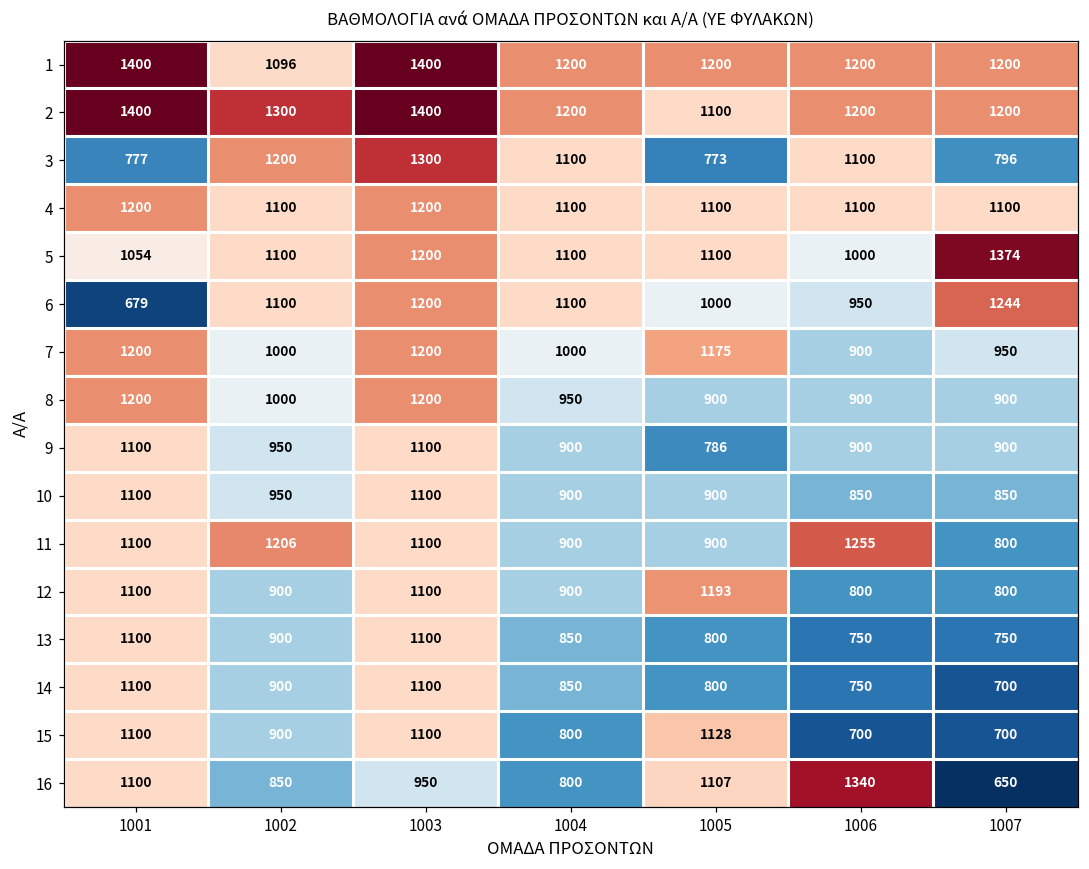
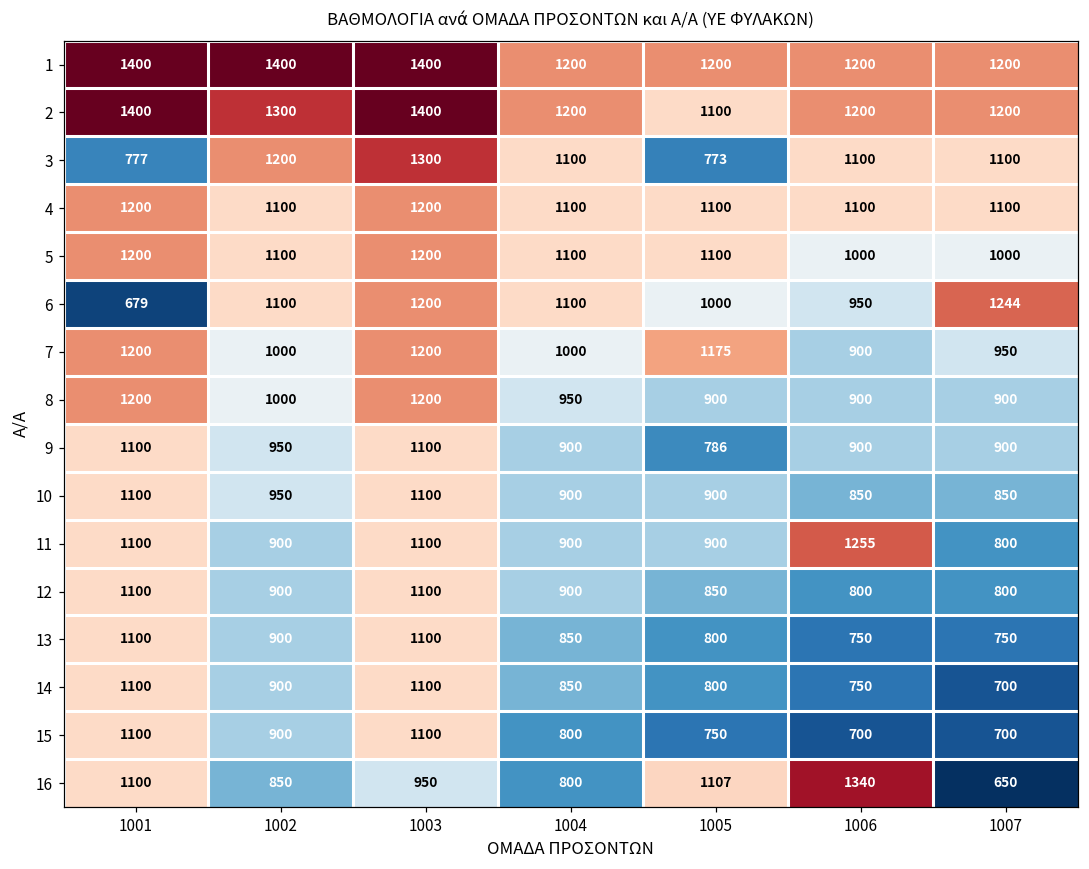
  {
    "1": {
      "1001": 1400,
-     "1002": 1096,
+     "1002": 1400,
      "1003": 1400,
      "1004": 1200,
      "1005": 1200,
      "1006": 1200,
      "1007": 1200
    },
    "2": {
      "1001": 1400,
      "1002": 1300,
      "1003": 1400,
      "1004": 1200,
      "1005": 1100,
      "1006": 1200,
      "1007": 1200
    },
    "3": {
      "1001": 777,
      "1002": 1200,
      "1003": 1300,
      "1004": 1100,
      "1005": 773,
      "1006": 1100,
-     "1007": 796
+     "1007": 1100
    },
    "4": {
      "1001": 1200,
      "1002": 1100,
      "1003": 1200,
      "1004": 1100,
      "1005": 1100,
      "1006": 1100,
      "1007": 1100
    },
    "5": {
-     "1001": 1054,
+     "1001": 1200,
      "1002": 1100,
      "1003": 1200,
      "1004": 1100,
      "1005": 1100,
      "1006": 1000,
-     "1007": 1374
+     "1007": 1000
    },
    "6": {
      "1001": 679,
      "1002": 1100,
      "1003": 1200,
      "1004": 1100,
      "1005": 1000,
      "1006": 950,
      "1007": 1244
    },
    "7": {
      "1001": 1200,
      "1002": 1000,
      "1003": 1200,
      "1004": 1000,
      "1005": 1175,
      "1006": 900,
      "1007": 950
    },
    "8": {
      "1001": 1200,
      "1002": 1000,
      "1003": 1200,
      "1004": 950,
      "1005": 900,
      "1006": 900,
      "1007": 900
    },
    "9": {
      "1001": 1100,
      "1002": 950,
      "1003": 1100,
      "1004": 900,
      "1005": 786,
      "1006": 900,
      "1007": 900
    },
    "10": {
      "1001": 1100,
      "1002": 950,
      "1003": 1100,
      "1004": 900,
      "1005": 900,
      "1006": 850,
      "1007": 850
    },
    "11": {
      "1001": 1100,
-     "1002": 1206,
+     "1002": 900,
      "1003": 1100,
      "1004": 900,
      "1005": 900,
      "1006": 1255,
      "1007": 800
    },
    "12": {
      "1001": 1100,
      "1002": 900,
      "1003": 1100,
      "1004": 900,
-     "1005": 1193,
+     "1005": 850,
      "1006": 800,
      "1007": 800
    },
    "13": {
      "1001": 1100,
      "1002": 900,
      "1003": 1100,
      "1004": 850,
      "1005": 800,
      "1006": 750,
      "1007": 750
    },
    "14": {
      "1001": 1100,
      "1002": 900,
      "1003": 1100,
      "1004": 850,
      "1005": 800,
      "1006": 750,
      "1007": 700
    },
    "15": {
      "1001": 1100,
      "1002": 900,
      "1003": 1100,
      "1004": 800,
-     "1005": 1128,
+     "1005": 750,
      "1006": 700,
      "1007": 700
    },
    "16": {
      "1001": 1100,
      "1002": 850,
      "1003": 950,
      "1004": 800,
      "1005": 1107,
      "1006": 1340,
      "1007": 650
    }
  }
